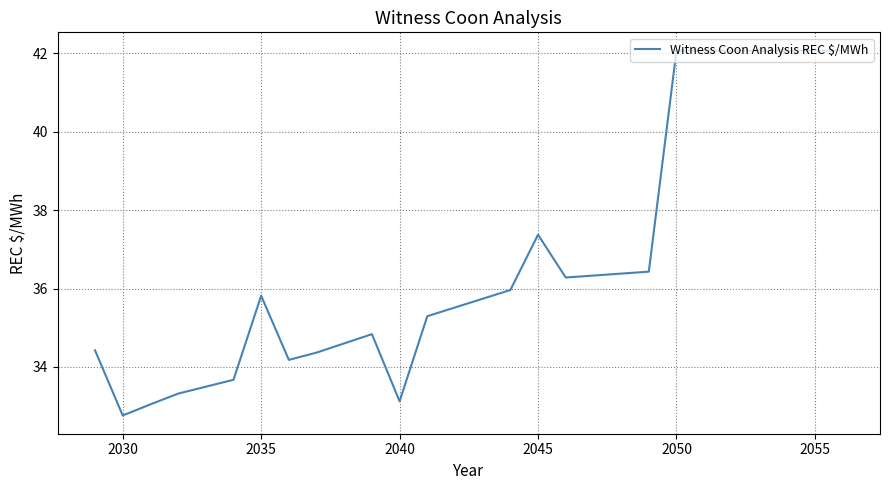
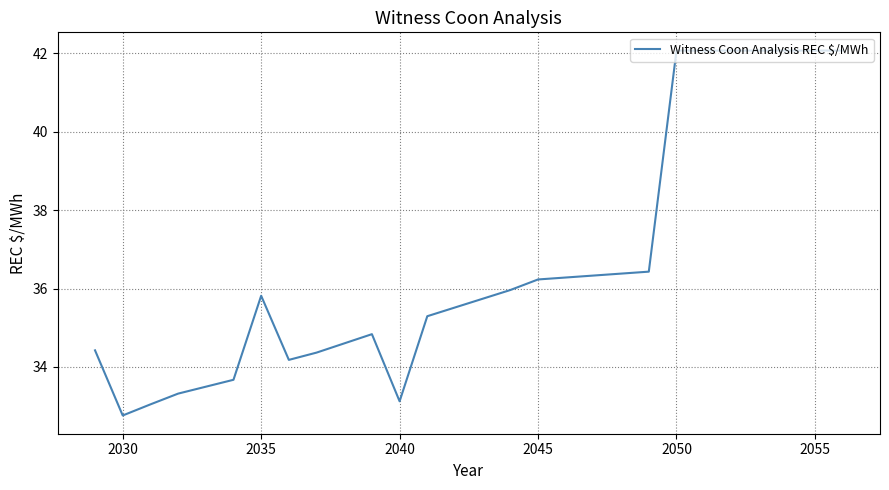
  {
    "2030": 32.8,
    "2035": 35.8,
    "2040": 33.1,
-   "2045": 37.4
+   "2045": 36.2
  }
